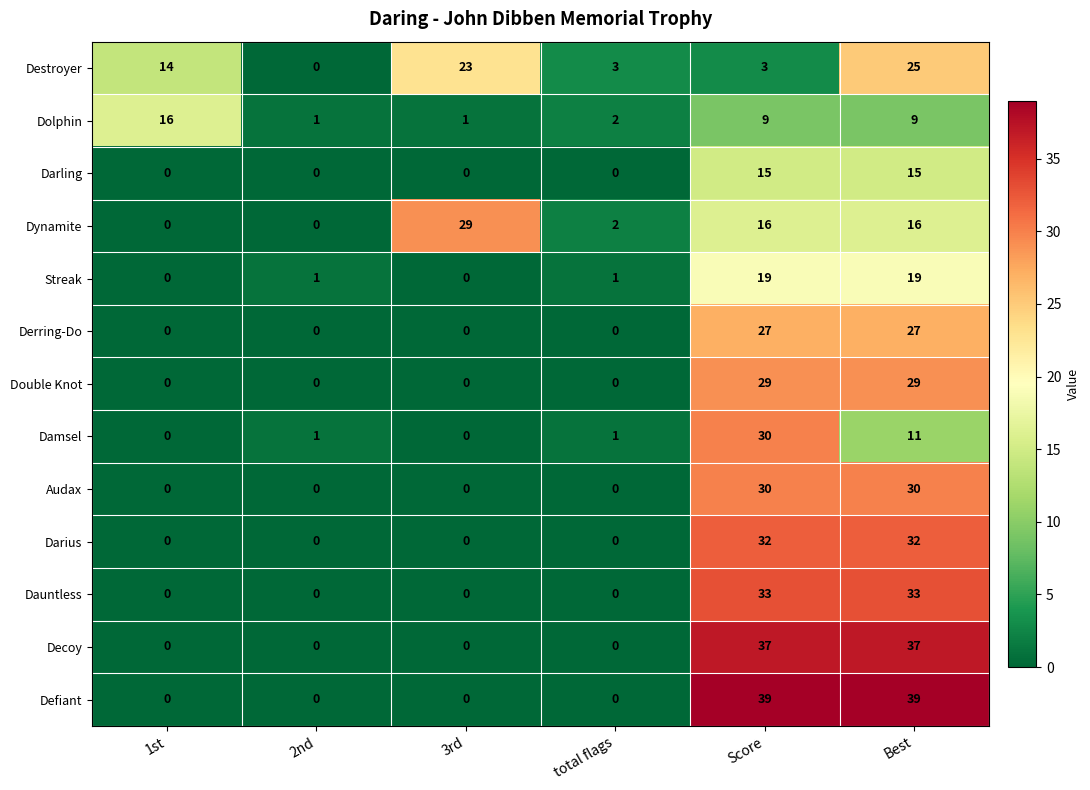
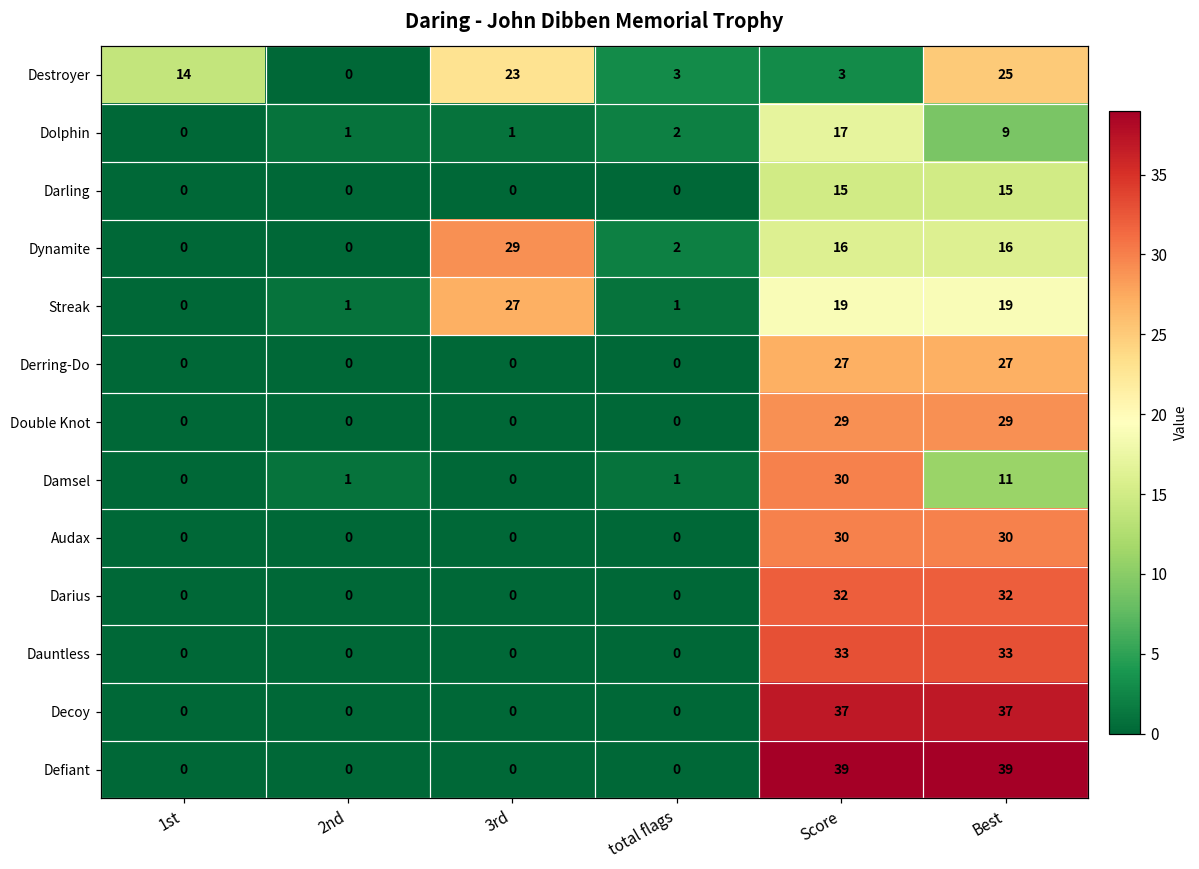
  {
    "Destroyer": {
      "1st": 14,
      "2nd": 0,
      "3rd": 23,
      "total flags": 3,
      "Score": 3,
      "Best": 25
    },
    "Dolphin": {
-     "1st": 16,
+     "1st": 0,
      "2nd": 1,
      "3rd": 1,
      "total flags": 2,
-     "Score": 9,
+     "Score": 17,
      "Best": 9
    },
    "Darling": {
      "1st": 0,
      "2nd": 0,
      "3rd": 0,
      "total flags": 0,
      "Score": 15,
      "Best": 15
    },
    "Dynamite": {
      "1st": 0,
      "2nd": 0,
      "3rd": 29,
      "total flags": 2,
      "Score": 16,
      "Best": 16
    },
    "Streak": {
      "1st": 0,
      "2nd": 1,
-     "3rd": 0,
+     "3rd": 27,
      "total flags": 1,
      "Score": 19,
      "Best": 19
    },
    "Derring-Do": {
      "1st": 0,
      "2nd": 0,
      "3rd": 0,
      "total flags": 0,
      "Score": 27,
      "Best": 27
    },
    "Double Knot": {
      "1st": 0,
      "2nd": 0,
      "3rd": 0,
      "total flags": 0,
      "Score": 29,
      "Best": 29
    },
    "Damsel": {
      "1st": 0,
      "2nd": 1,
      "3rd": 0,
      "total flags": 1,
      "Score": 30,
      "Best": 11
    },
    "Audax": {
      "1st": 0,
      "2nd": 0,
      "3rd": 0,
      "total flags": 0,
      "Score": 30,
      "Best": 30
    },
    "Darius": {
      "1st": 0,
      "2nd": 0,
      "3rd": 0,
      "total flags": 0,
      "Score": 32,
      "Best": 32
    },
    "Dauntless": {
      "1st": 0,
      "2nd": 0,
      "3rd": 0,
      "total flags": 0,
      "Score": 33,
      "Best": 33
    },
    "Decoy": {
      "1st": 0,
      "2nd": 0,
      "3rd": 0,
      "total flags": 0,
      "Score": 37,
      "Best": 37
    },
    "Defiant": {
      "1st": 0,
      "2nd": 0,
      "3rd": 0,
      "total flags": 0,
      "Score": 39,
      "Best": 39
    }
  }
